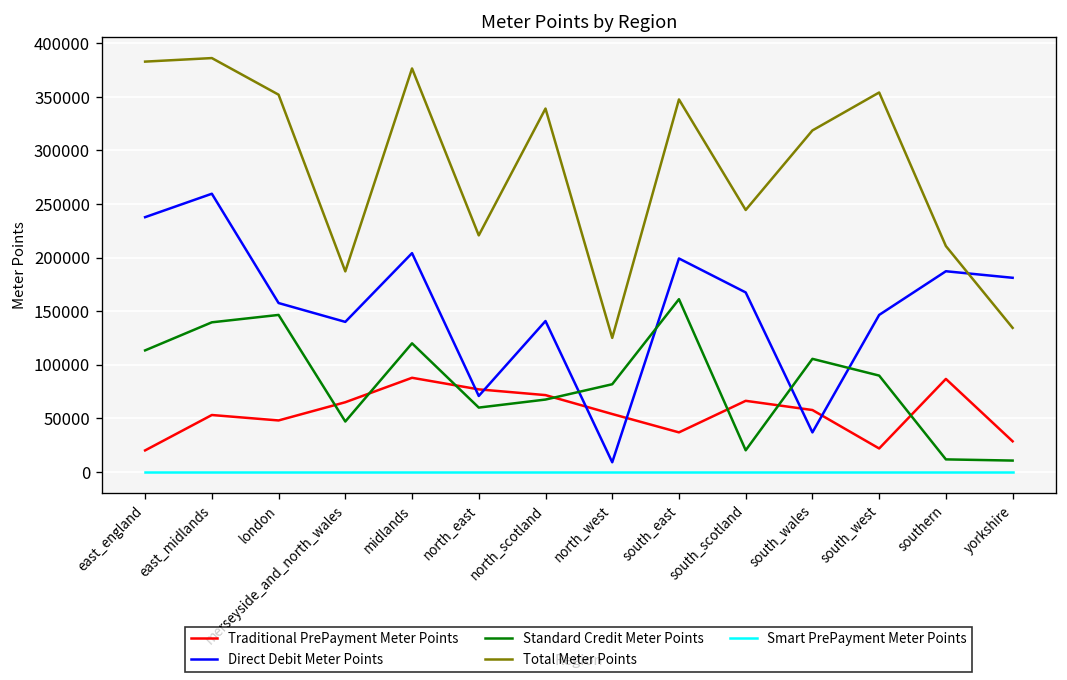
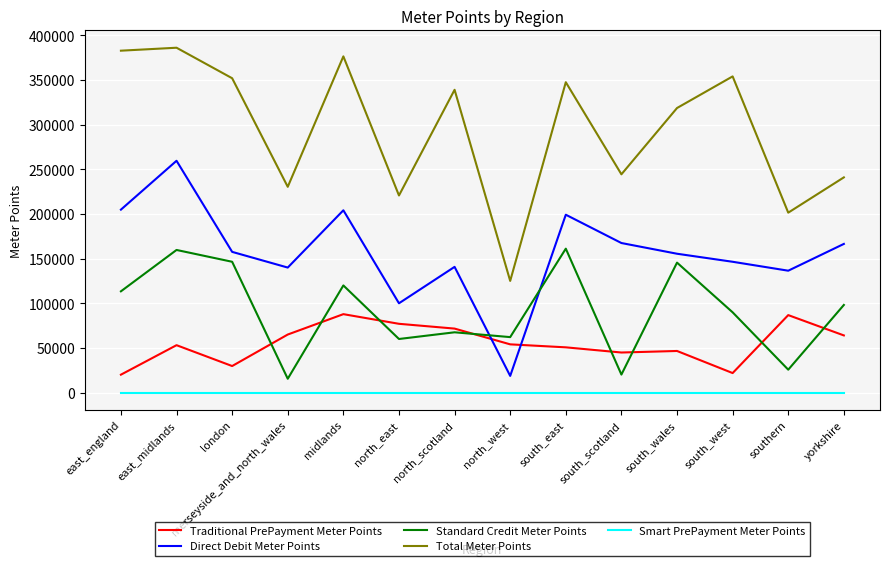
  {
    "Traditional PrePayment Meter Points": {
      "east_england": 20000,
      "east_midlands": 50000,
-     "london": 50000,
+     "london": 30000,
      "merseyside_and_north_wales": 70000,
      "midlands": 90000,
      "north_east": 80000,
      "north_scotland": 70000,
      "north_west": 50000,
-     "south_east": 40000,
-     "south_scotland": 70000,
-     "south_wales": 60000,
+     "south_east": 50000,
+     "south_scotland": 40000,
+     "south_wales": 50000,
      "south_west": 20000,
      "southern": 90000,
-     "yorkshire": 30000
+     "yorkshire": 60000
    },
    "Direct Debit Meter Points": {
-     "east_england": 240000,
+     "east_england": 200000,
      "east_midlands": 260000,
      "london": 160000,
      "merseyside_and_north_wales": 140000,
      "midlands": 200000,
-     "north_east": 70000,
+     "north_east": 100000,
      "north_scotland": 140000,
-     "north_west": 10000,
+     "north_west": 20000,
      "south_east": 200000,
      "south_scotland": 170000,
-     "south_wales": 40000,
+     "south_wales": 160000,
      "south_west": 150000,
-     "southern": 190000,
-     "yorkshire": 180000
+     "southern": 140000,
+     "yorkshire": 170000
    },
    "Standard Credit Meter Points": {
      "east_england": 110000,
-     "east_midlands": 140000,
+     "east_midlands": 160000,
      "london": 150000,
-     "merseyside_and_north_wales": 50000,
+     "merseyside_and_north_wales": 20000,
      "midlands": 120000,
      "north_east": 60000,
      "north_scotland": 70000,
-     "north_west": 80000,
+     "north_west": 60000,
      "south_east": 160000,
      "south_scotland": 20000,
-     "south_wales": 110000,
+     "south_wales": 150000,
      "south_west": 90000,
-     "southern": 10000,
-     "yorkshire": 10000
+     "southern": 30000,
+     "yorkshire": 100000
    },
    "Total Meter Points": {
      "east_england": 380000,
      "east_midlands": 390000,
      "london": 350000,
-     "merseyside_and_north_wales": 190000,
+     "merseyside_and_north_wales": 230000,
      "midlands": 380000,
      "north_east": 220000,
      "north_scotland": 340000,
      "north_west": 130000,
      "south_east": 350000,
      "south_scotland": 240000,
      "south_wales": 320000,
      "south_west": 350000,
-     "southern": 210000,
-     "yorkshire": 130000
+     "southern": 200000,
+     "yorkshire": 240000
    },
    "Smart PrePayment Meter Points": {
      "east_england": 0,
      "east_midlands": 0,
      "london": 0,
      "merseyside_and_north_wales": 0,
      "midlands": 0,
      "north_east": 0,
      "north_scotland": 0,
      "north_west": 0,
      "south_east": 0,
      "south_scotland": 0,
      "south_wales": 0,
      "south_west": 0,
      "southern": 0,
      "yorkshire": 0
    }
  }
